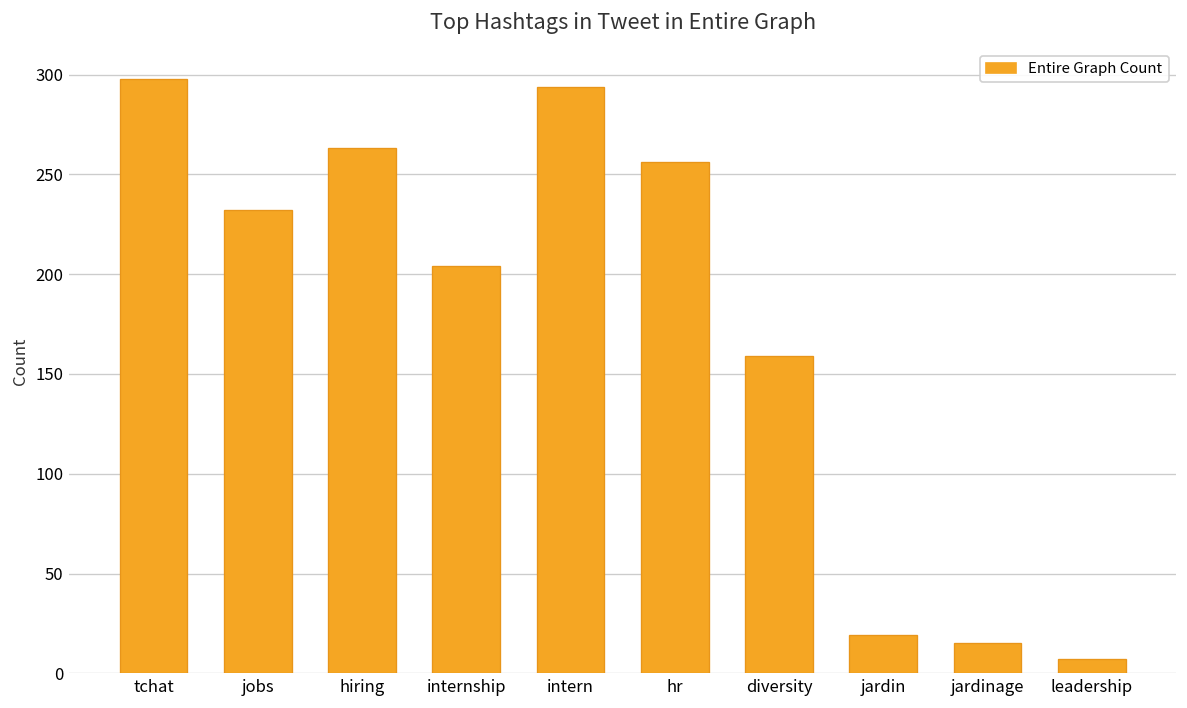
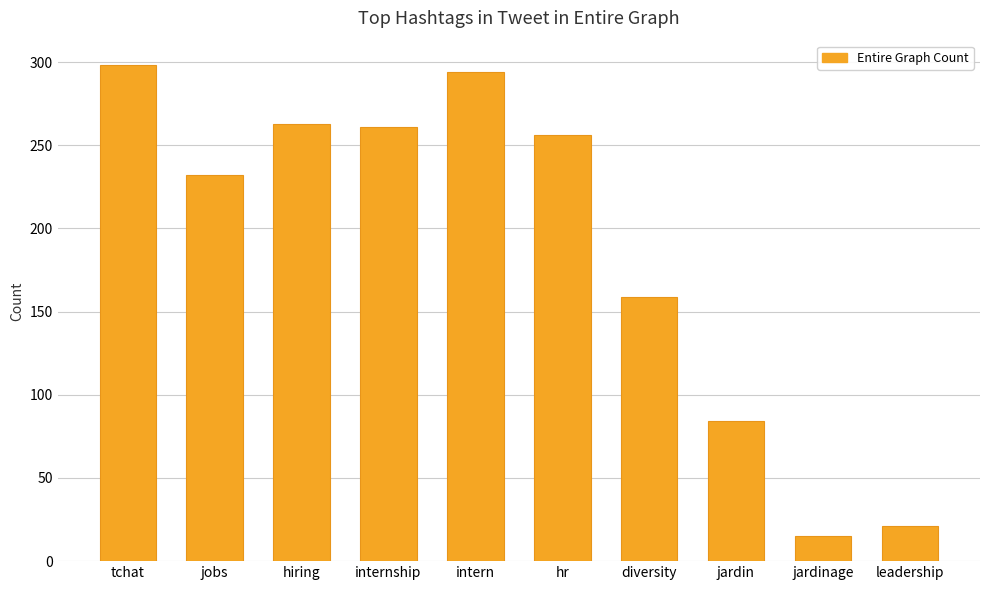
  {
    "tchat": 298,
    "jobs": 232,
    "hiring": 263,
-   "internship": 204,
+   "internship": 261,
    "intern": 294,
    "hr": 256,
    "diversity": 159,
-   "jardin": 19,
+   "jardin": 84,
    "jardinage": 15,
-   "leadership": 7
+   "leadership": 21
  }
